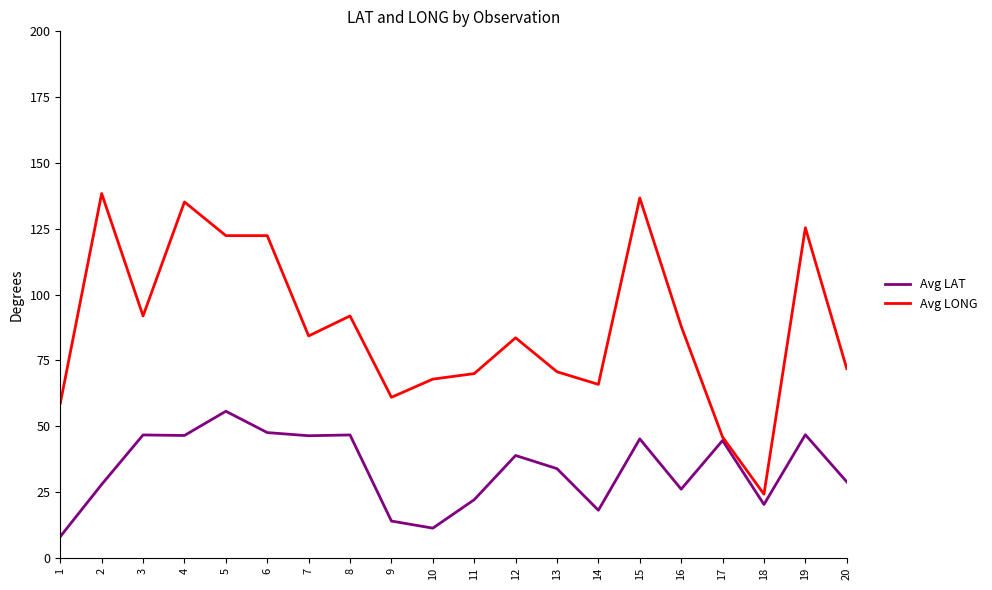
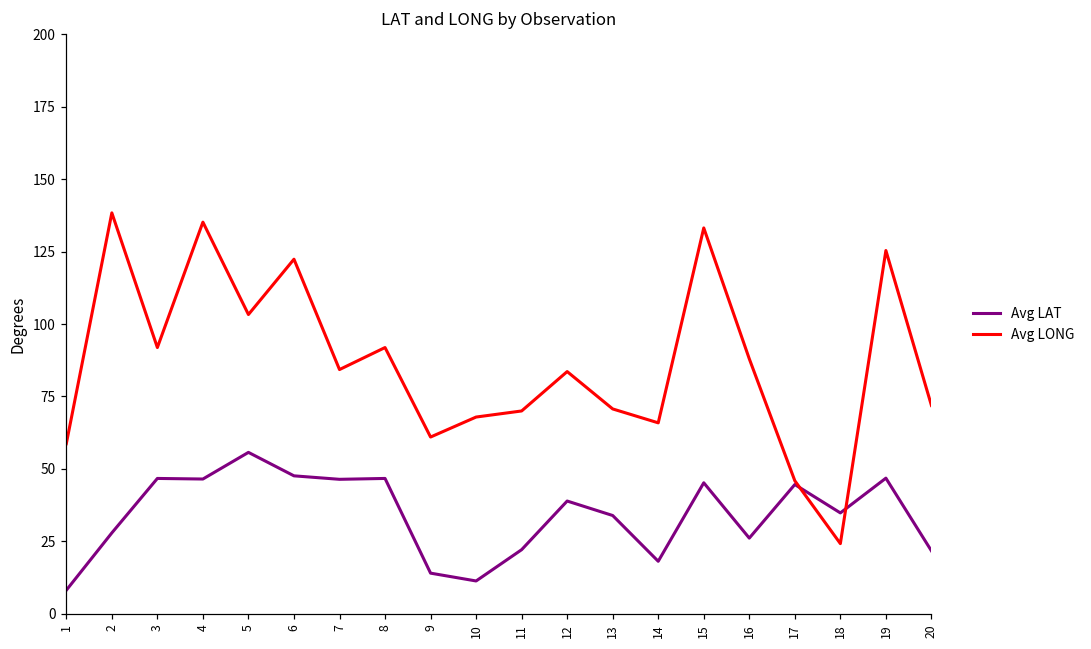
  {
    "Avg LAT": {
      "1": 8,
      "2": 28,
      "3": 47,
      "4": 47,
      "5": 56,
      "6": 48,
      "7": 46,
      "8": 47,
      "9": 14,
      "10": 11,
      "11": 22,
      "12": 39,
      "13": 34,
      "14": 18,
      "15": 45,
      "16": 26,
      "17": 45,
-     "18": 20,
+     "18": 35,
      "19": 47,
-     "20": 29
+     "20": 22
    },
    "Avg LONG": {
      "1": 59,
      "2": 138,
      "3": 92,
      "4": 135,
-     "5": 122,
+     "5": 103,
      "6": 122,
      "7": 84,
      "8": 92,
      "9": 61,
      "10": 68,
      "11": 70,
      "12": 84,
      "13": 71,
      "14": 66,
-     "15": 137,
+     "15": 133,
      "16": 88,
      "17": 46,
      "18": 24,
      "19": 125,
      "20": 72
    }
  }
